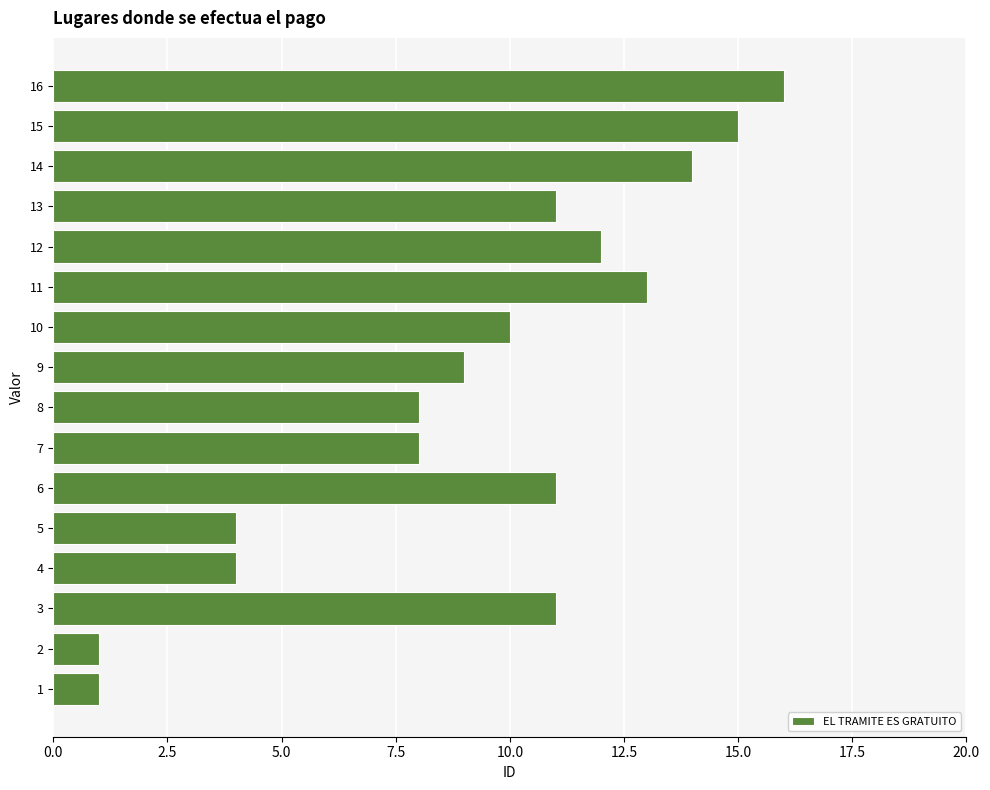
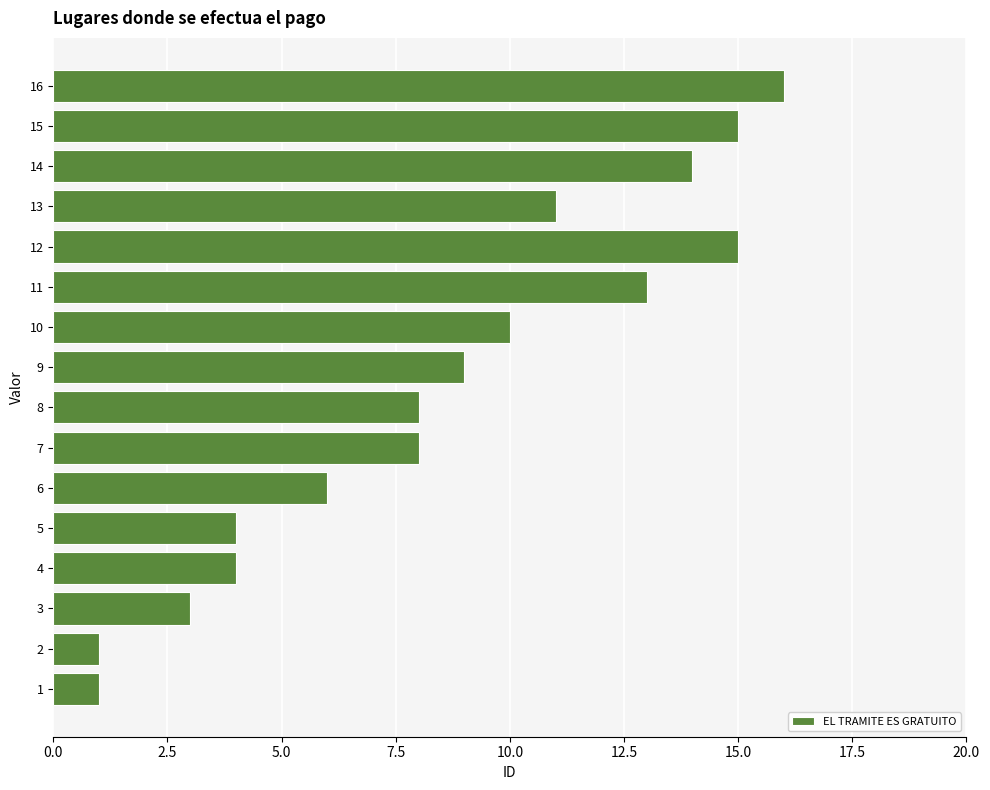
  {
    "16": 16,
    "15": 15,
    "14": 14,
    "13": 11,
-   "12": 12,
+   "12": 15,
    "11": 13,
    "10": 10,
    "9": 9,
    "8": 8,
    "7": 8,
-   "6": 11,
+   "6": 6,
    "5": 4,
    "4": 4,
-   "3": 11,
+   "3": 3,
    "2": 1,
    "1": 1
  }
